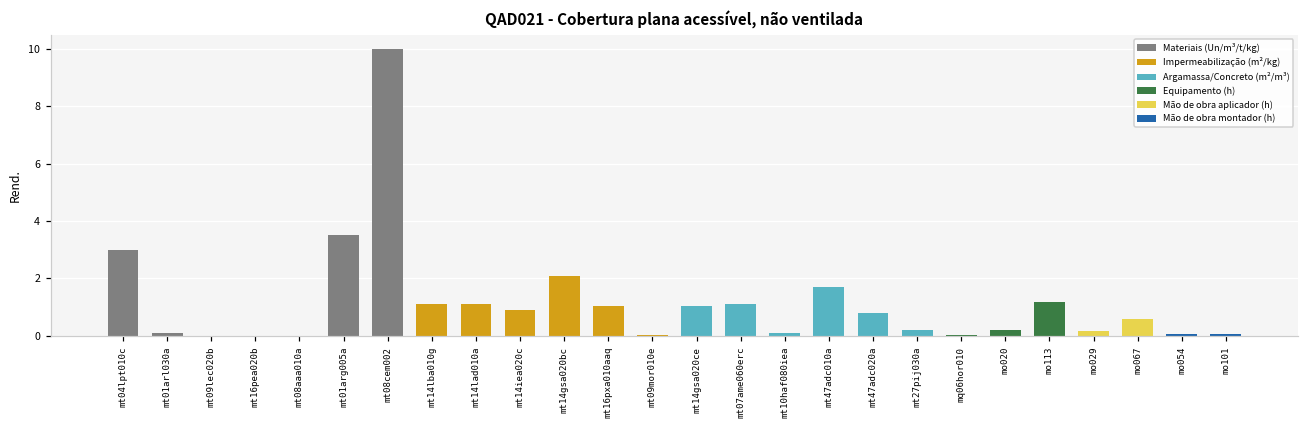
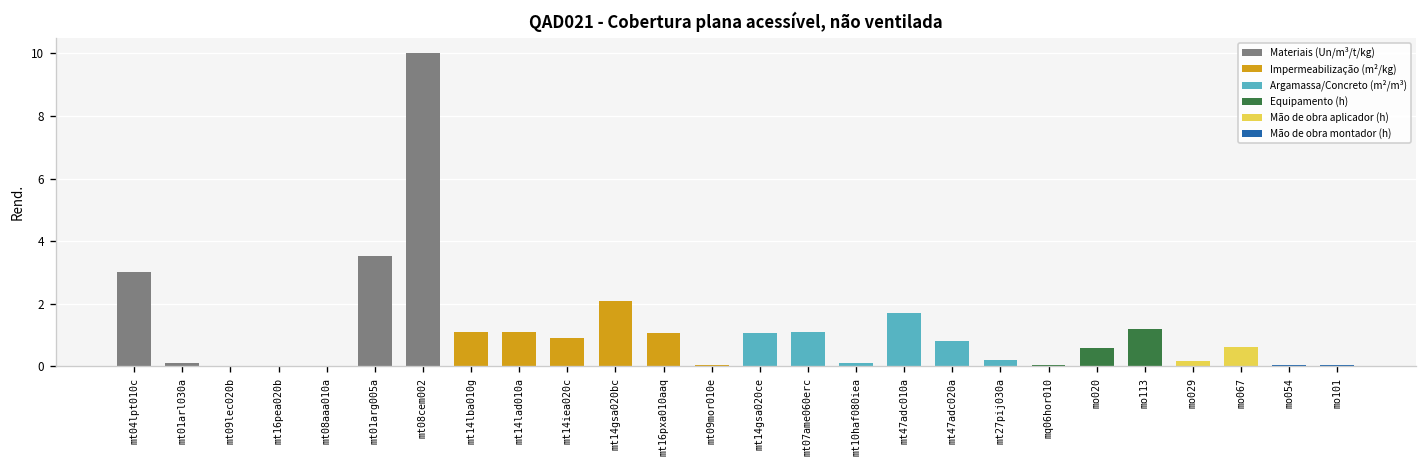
  {
    "mt04lpt010c": 3.0,
    "mt01arl030a": 0.1,
    "mt01arg005a": 3.5,
    "mt08cem002": 10.0,
    "mt14lba010g": 1.1,
    "mt14lad010a": 1.1,
    "mt14iea020c": 0.9,
    "mt14gsa020bc": 2.1,
    "mt16pxa010aaq": 1.1,
    "mt14gsa020ce": 1.1,
    "mt07ame060erc": 1.1,
    "mt10haf080iea": 0.1,
    "mt47adc010a": 1.7,
    "mt47adc020a": 0.8,
    "mt27pij030a": 0.2,
-   "mo020": 0.2,
+   "mo020": 0.6,
    "mo113": 1.2,
    "mo029": 0.2,
    "mo067": 0.6
  }
